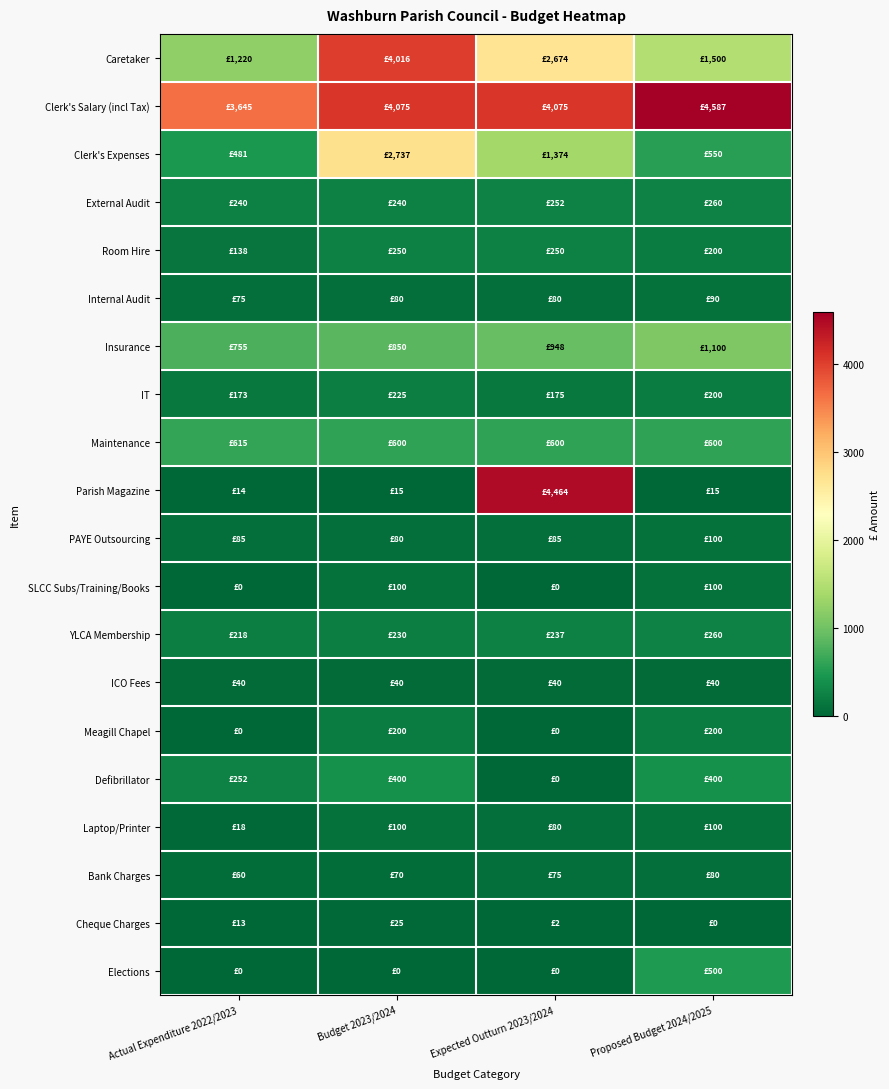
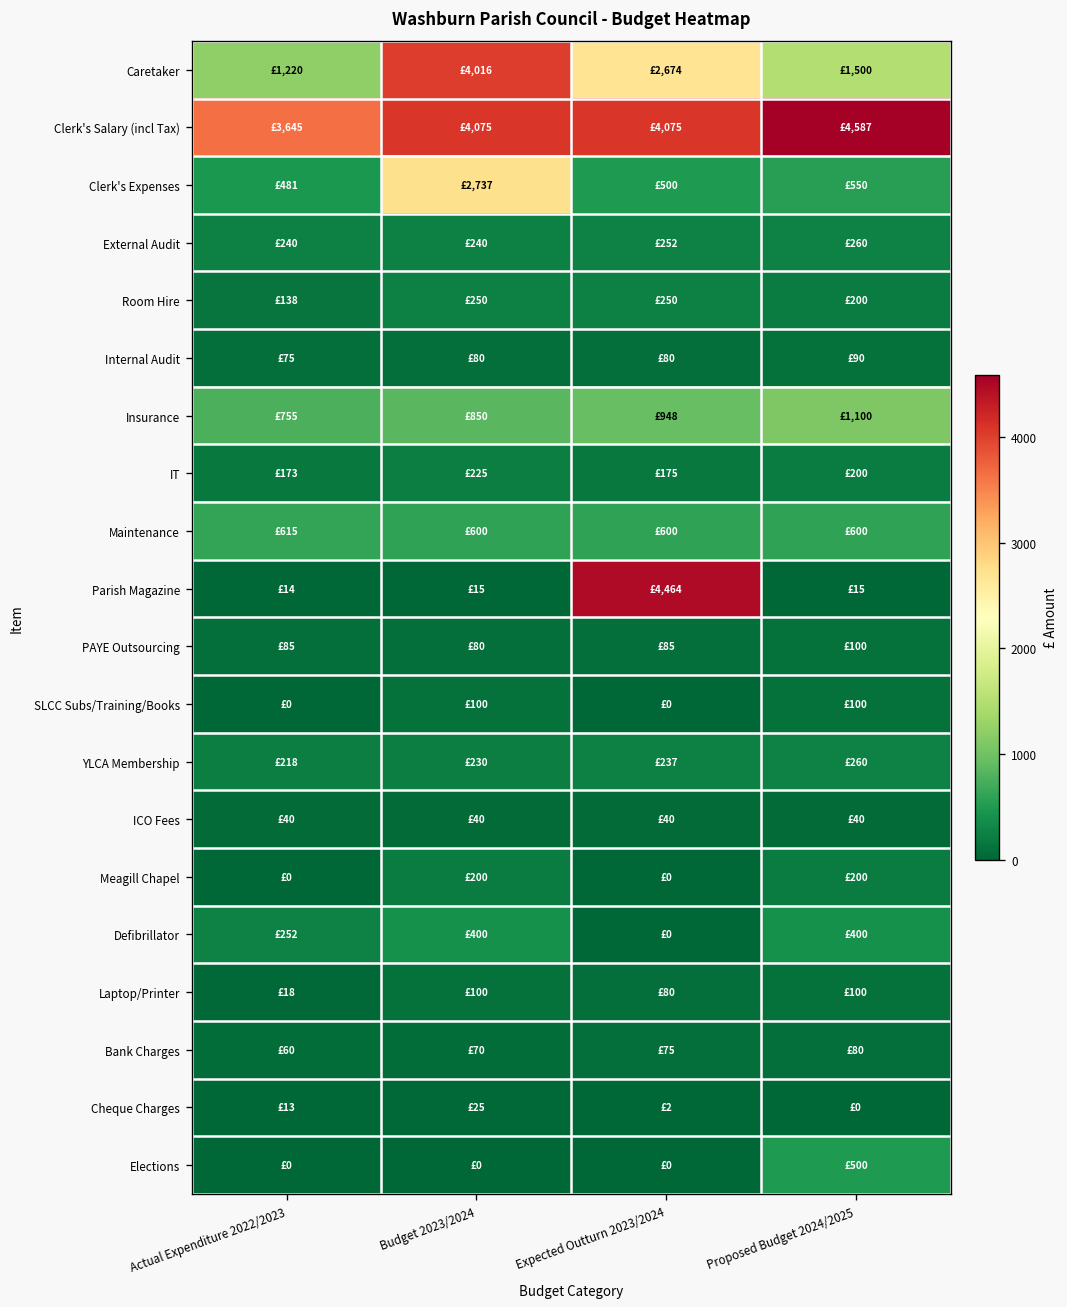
  {
    "Caretaker": {
      "Actual Expenditure 2022/2023": "£1,220",
      "Budget 2023/2024": "£4,016",
      "Expected Outturn 2023/2024": "£2,674",
      "Proposed Budget 2024/2025": "£1,500"
    },
    "Clerk's Salary (incl Tax)": {
      "Actual Expenditure 2022/2023": "£3,645",
      "Budget 2023/2024": "£4,075",
      "Expected Outturn 2023/2024": "£4,075",
      "Proposed Budget 2024/2025": "£4,587"
    },
    "Clerk's Expenses": {
      "Actual Expenditure 2022/2023": "£481",
      "Budget 2023/2024": "£2,737",
-     "Expected Outturn 2023/2024": "£1,374",
+     "Expected Outturn 2023/2024": "£500",
      "Proposed Budget 2024/2025": "£550"
    },
    "External Audit": {
      "Actual Expenditure 2022/2023": "£240",
      "Budget 2023/2024": "£240",
      "Expected Outturn 2023/2024": "£252",
      "Proposed Budget 2024/2025": "£260"
    },
    "Room Hire": {
      "Actual Expenditure 2022/2023": "£138",
      "Budget 2023/2024": "£250",
      "Expected Outturn 2023/2024": "£250",
      "Proposed Budget 2024/2025": "£200"
    },
    "Internal Audit": {
      "Actual Expenditure 2022/2023": "£75",
      "Budget 2023/2024": "£80",
      "Expected Outturn 2023/2024": "£80",
      "Proposed Budget 2024/2025": "£90"
    },
    "Insurance": {
      "Actual Expenditure 2022/2023": "£755",
      "Budget 2023/2024": "£850",
      "Expected Outturn 2023/2024": "£948",
      "Proposed Budget 2024/2025": "£1,100"
    },
    "IT": {
      "Actual Expenditure 2022/2023": "£173",
      "Budget 2023/2024": "£225",
      "Expected Outturn 2023/2024": "£175",
      "Proposed Budget 2024/2025": "£200"
    },
    "Maintenance": {
      "Actual Expenditure 2022/2023": "£615",
      "Budget 2023/2024": "£600",
      "Expected Outturn 2023/2024": "£600",
      "Proposed Budget 2024/2025": "£600"
    },
    "Parish Magazine": {
      "Actual Expenditure 2022/2023": "£14",
      "Budget 2023/2024": "£15",
      "Expected Outturn 2023/2024": "£4,464",
      "Proposed Budget 2024/2025": "£15"
    },
    "PAYE Outsourcing": {
      "Actual Expenditure 2022/2023": "£85",
      "Budget 2023/2024": "£80",
      "Expected Outturn 2023/2024": "£85",
      "Proposed Budget 2024/2025": "£100"
    },
    "SLCC Subs/Training/Books": {
      "Actual Expenditure 2022/2023": "£0",
      "Budget 2023/2024": "£100",
      "Expected Outturn 2023/2024": "£0",
      "Proposed Budget 2024/2025": "£100"
    },
    "YLCA Membership": {
      "Actual Expenditure 2022/2023": "£218",
      "Budget 2023/2024": "£230",
      "Expected Outturn 2023/2024": "£237",
      "Proposed Budget 2024/2025": "£260"
    },
    "ICO Fees": {
      "Actual Expenditure 2022/2023": "£40",
      "Budget 2023/2024": "£40",
      "Expected Outturn 2023/2024": "£40",
      "Proposed Budget 2024/2025": "£40"
    },
    "Meagill Chapel": {
      "Actual Expenditure 2022/2023": "£0",
      "Budget 2023/2024": "£200",
      "Expected Outturn 2023/2024": "£0",
      "Proposed Budget 2024/2025": "£200"
    },
    "Defibrillator": {
      "Actual Expenditure 2022/2023": "£252",
      "Budget 2023/2024": "£400",
      "Expected Outturn 2023/2024": "£0",
      "Proposed Budget 2024/2025": "£400"
    },
    "Laptop/Printer": {
      "Actual Expenditure 2022/2023": "£18",
      "Budget 2023/2024": "£100",
      "Expected Outturn 2023/2024": "£80",
      "Proposed Budget 2024/2025": "£100"
    },
    "Bank Charges": {
      "Actual Expenditure 2022/2023": "£60",
      "Budget 2023/2024": "£70",
      "Expected Outturn 2023/2024": "£75",
      "Proposed Budget 2024/2025": "£80"
    },
    "Cheque Charges": {
      "Actual Expenditure 2022/2023": "£13",
      "Budget 2023/2024": "£25",
      "Expected Outturn 2023/2024": "£2",
      "Proposed Budget 2024/2025": "£0"
    },
    "Elections": {
      "Actual Expenditure 2022/2023": "£0",
      "Budget 2023/2024": "£0",
      "Expected Outturn 2023/2024": "£0",
      "Proposed Budget 2024/2025": "£500"
    }
  }
